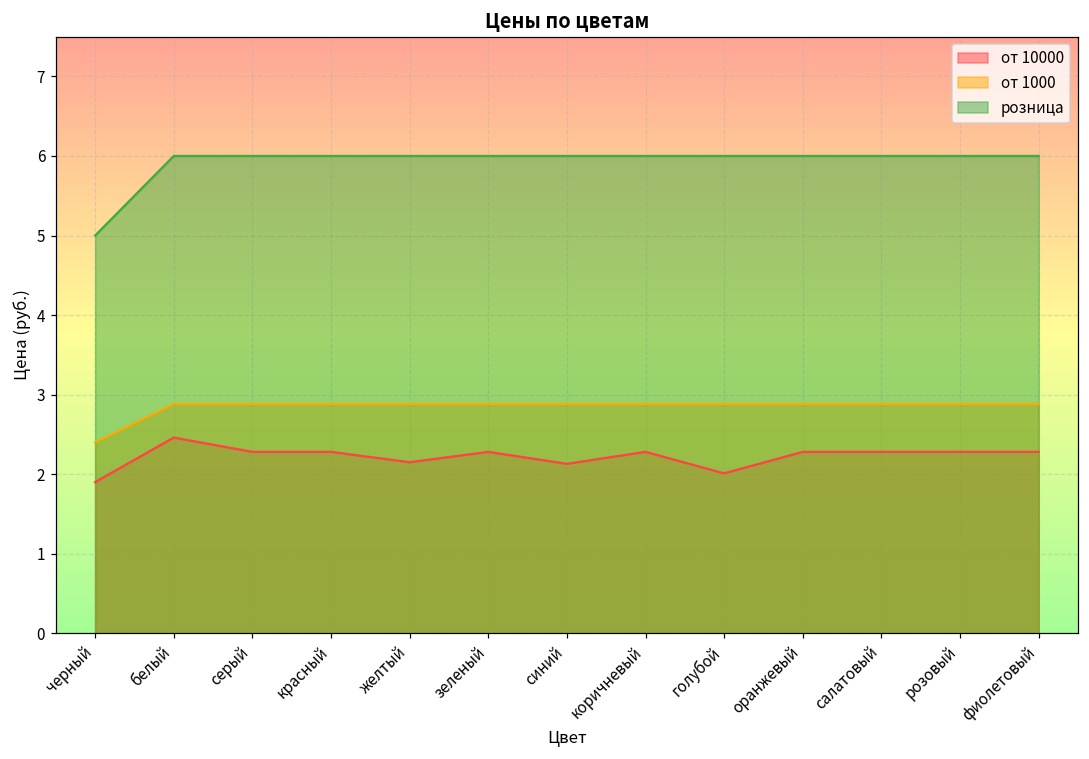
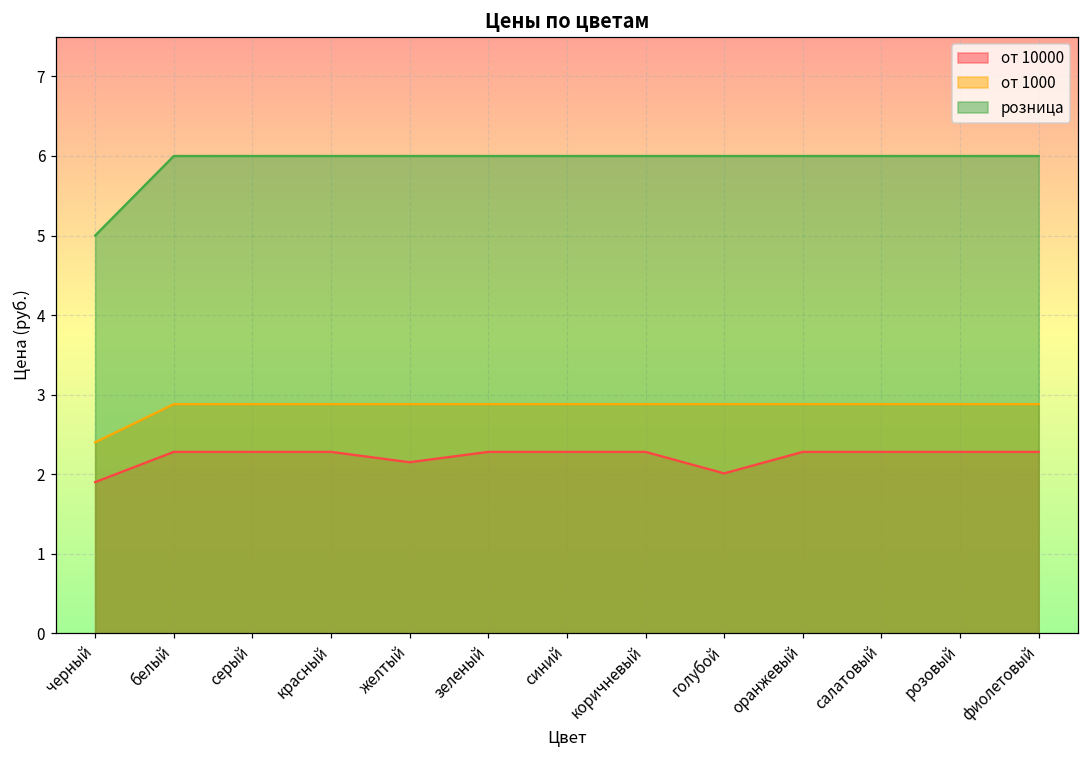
  {
    "от 10000": {
      "черный": 1.9,
-     "белый": 2.5,
+     "белый": 2.3,
      "серый": 2.3,
      "красный": 2.3,
      "желтый": 2.2,
      "зеленый": 2.3,
-     "синий": 2.1,
+     "синий": 2.3,
      "коричневый": 2.3,
      "голубой": 2.0,
      "оранжевый": 2.3,
      "салатовый": 2.3,
      "розовый": 2.3,
      "фиолетовый": 2.3
    },
    "от 1000": {
      "черный": 2.4,
      "белый": 2.9,
      "серый": 2.9,
      "красный": 2.9,
      "желтый": 2.9,
      "зеленый": 2.9,
      "синий": 2.9,
      "коричневый": 2.9,
      "голубой": 2.9,
      "оранжевый": 2.9,
      "салатовый": 2.9,
      "розовый": 2.9,
      "фиолетовый": 2.9
    },
    "розница": {
      "черный": 5.0,
      "белый": 6.0,
      "серый": 6.0,
      "красный": 6.0,
      "желтый": 6.0,
      "зеленый": 6.0,
      "синий": 6.0,
      "коричневый": 6.0,
      "голубой": 6.0,
      "оранжевый": 6.0,
      "салатовый": 6.0,
      "розовый": 6.0,
      "фиолетовый": 6.0
    }
  }
